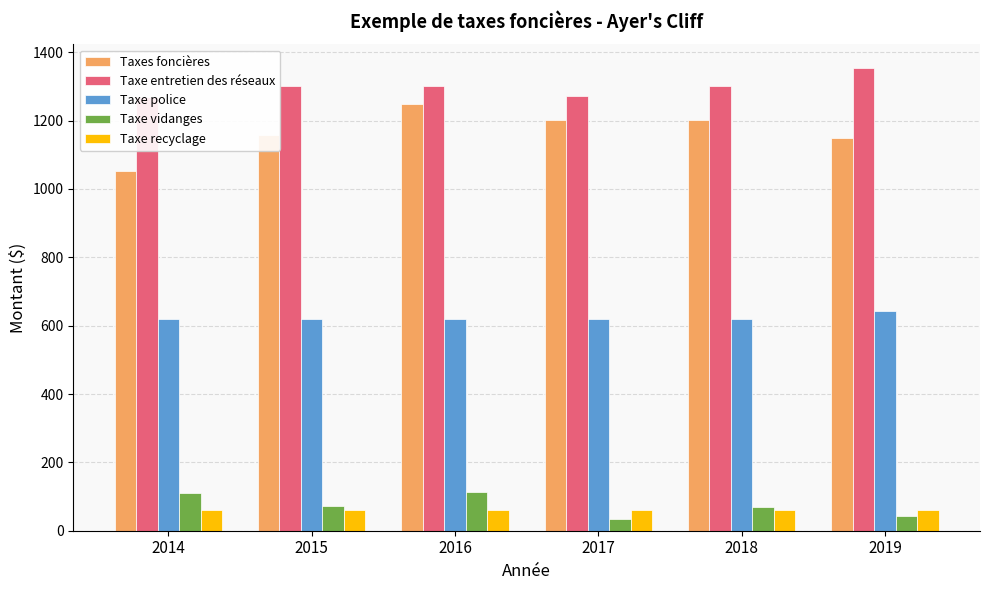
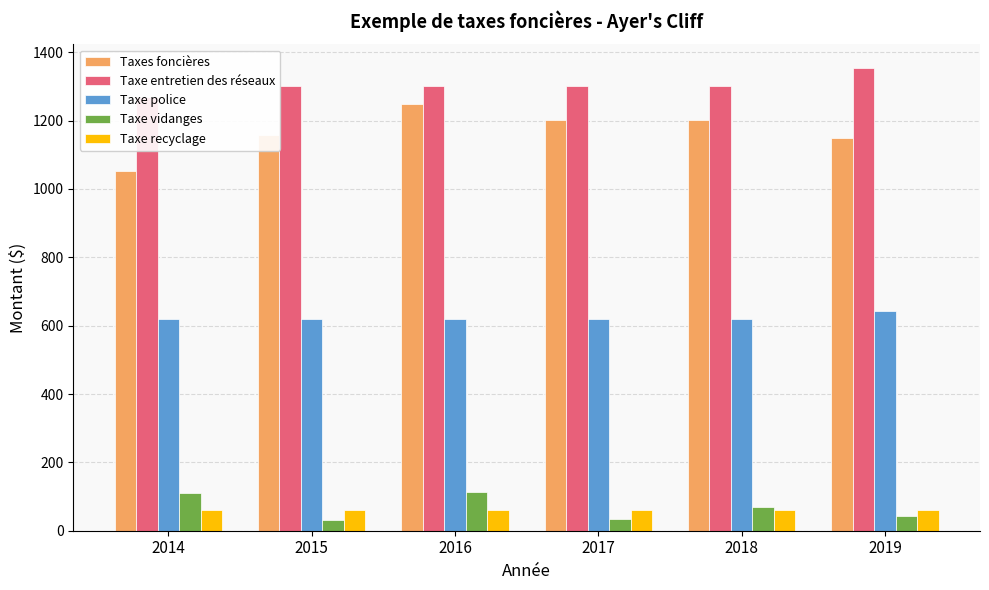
  {
    "Taxes foncières": {
      "2014": 1050,
      "2016": 1250,
      "2017": 1200,
      "2018": 1200,
      "2019": 1150
    },
    "Taxe entretien des réseaux": {
      "2015": 1300,
      "2016": 1300,
-     "2017": 1270,
+     "2017": 1300,
      "2018": 1300,
      "2019": 1360
    },
    "Taxe police": {
      "2014": 620,
      "2015": 620,
      "2016": 620,
      "2017": 620,
      "2018": 620,
      "2019": 640
    },
    "Taxe vidanges": {
      "2014": 110,
-     "2015": 70,
+     "2015": 30,
      "2016": 110,
      "2017": 30,
      "2018": 70,
      "2019": 40
    },
    "Taxe recyclage": {
      "2014": 60,
      "2015": 60,
      "2016": 60,
      "2017": 60,
      "2018": 60,
      "2019": 60
    }
  }
